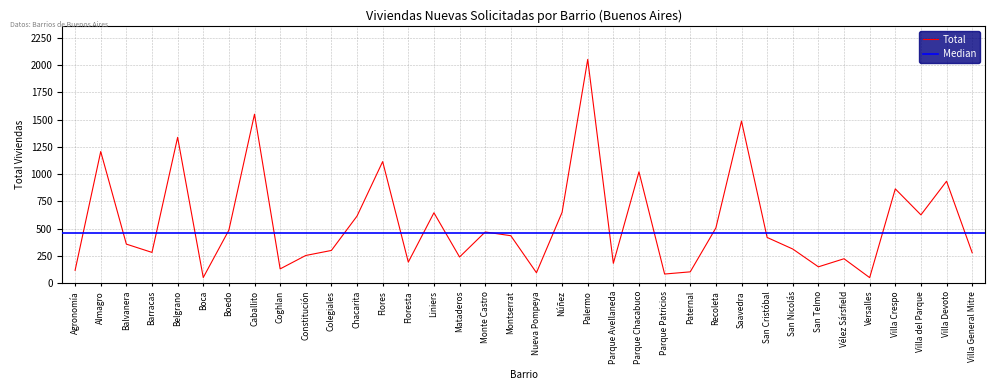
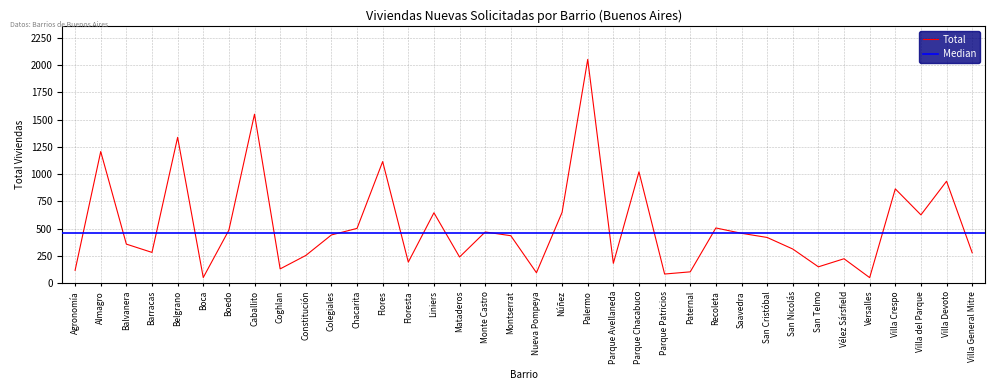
  {
    "Agronomía": 120,
    "Almagro": 1210,
    "Balvanera": 360,
    "Barracas": 280,
    "Belgrano": 1340,
    "Boca": 50,
    "Boedo": 490,
    "Caballito": 1550,
    "Coghlan": 130,
    "Constitución": 260,
-   "Colegiales": 300,
-   "Chacarita": 620,
+   "Colegiales": 440,
+   "Chacarita": 500,
    "Flores": 1120,
    "Floresta": 190,
    "Liniers": 650,
    "Mataderos": 240,
    "Monte Castro": 470,
    "Montserrat": 440,
    "Nueva Pompeya": 100,
    "Núñez": 650,
    "Palermo": 2050,
    "Parque Avellaneda": 180,
    "Parque Chacabuco": 1020,
    "Parque Patricios": 90,
    "Paternal": 110,
    "Recoleta": 510,
-   "Saavedra": 1490,
+   "Saavedra": 460,
    "San Cristóbal": 420,
    "San Nicolás": 310,
    "San Telmo": 150,
    "Vélez Sársfield": 230,
    "Versalles": 50,
    "Villa Crespo": 870,
    "Villa del Parque": 630,
    "Villa Devoto": 940,
    "Villa General Mitre": 280
  }
